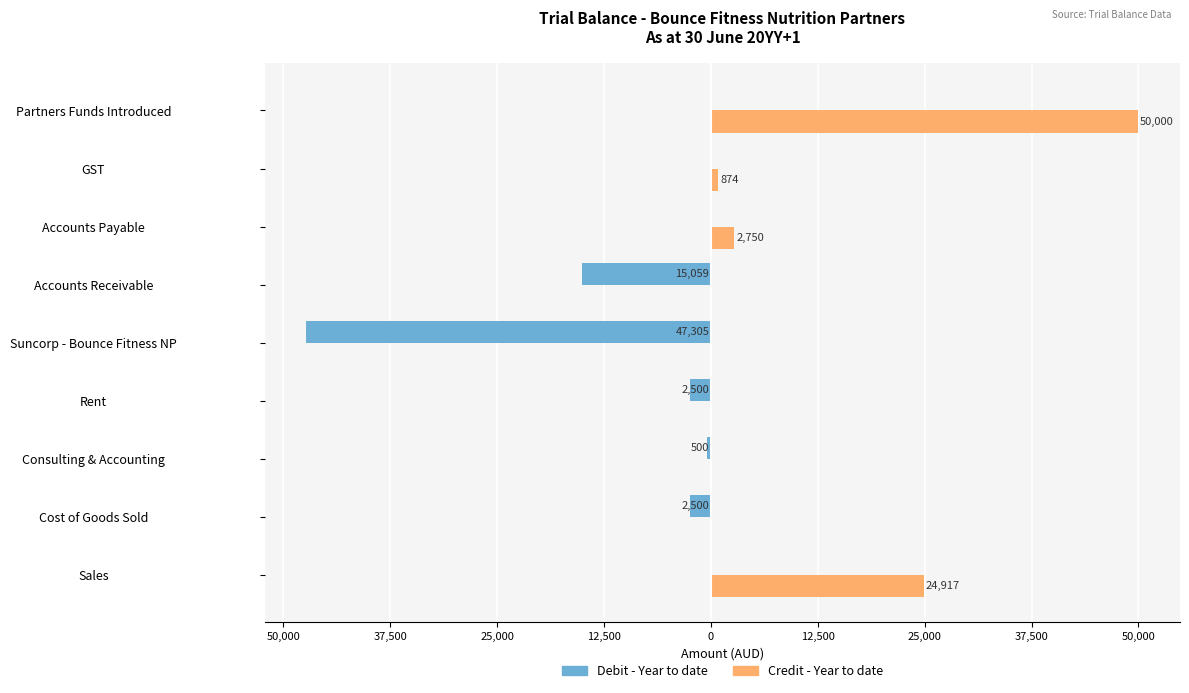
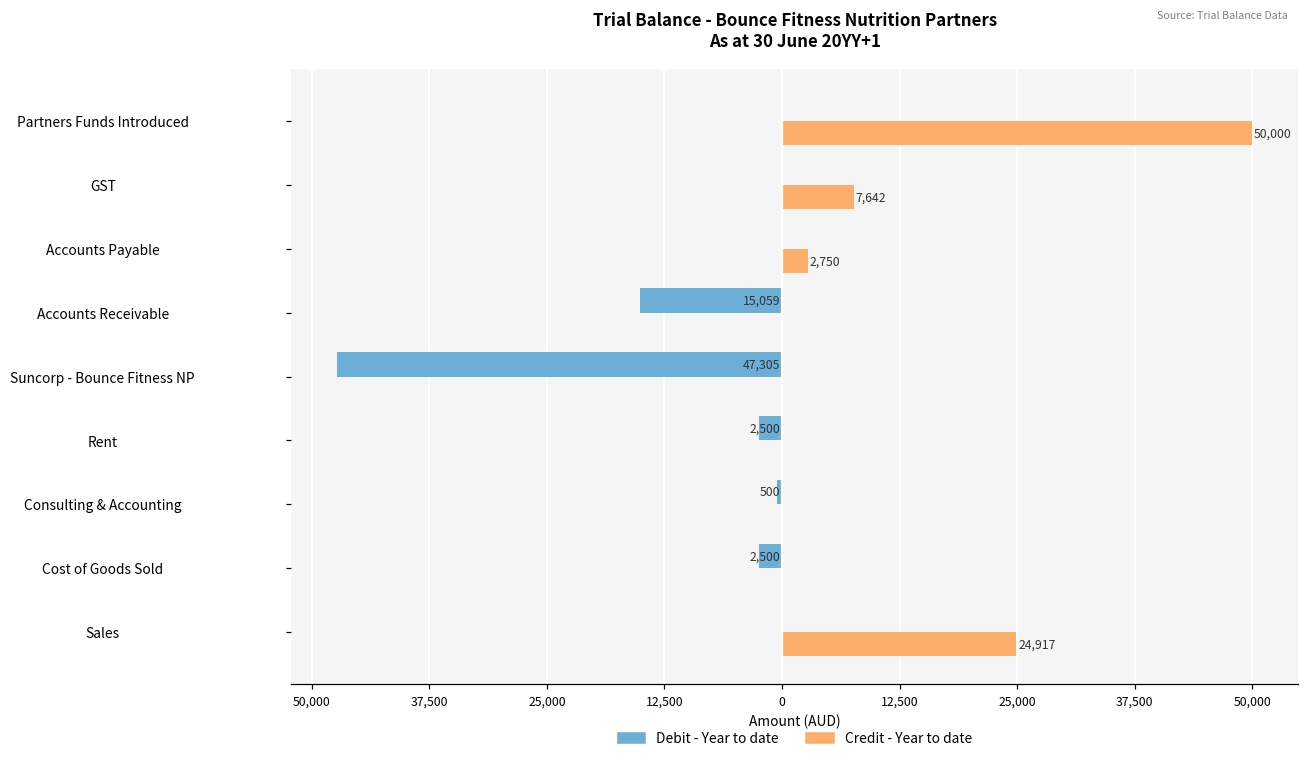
  {
    "Credit - Year to date": {
      "Partners Funds Introduced": "50,000",
-     "GST": "874",
+     "GST": "7,642",
      "Accounts Payable": "2,750",
      "Sales": "24,917"
    }
  }
